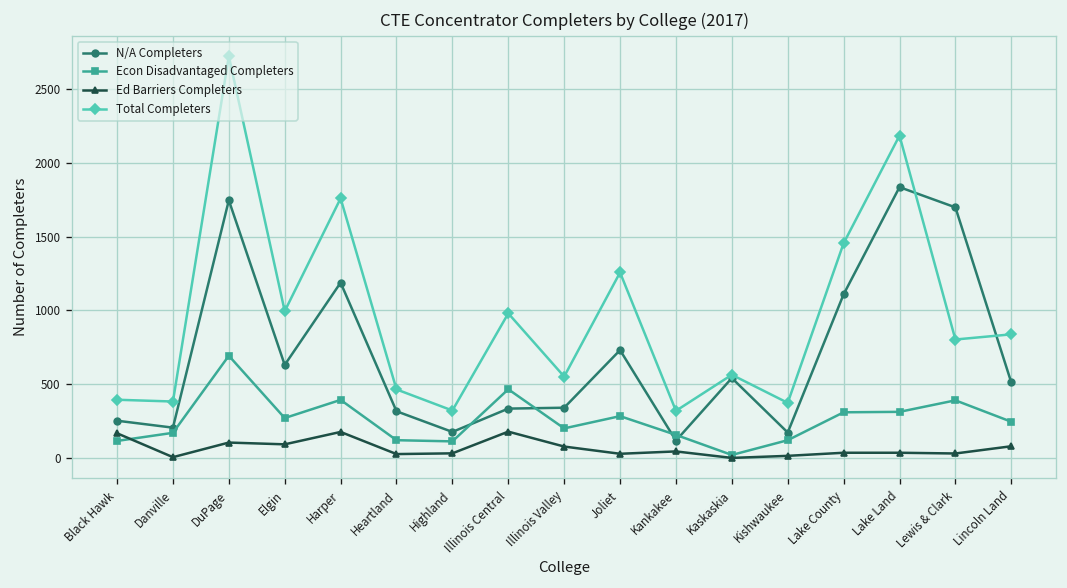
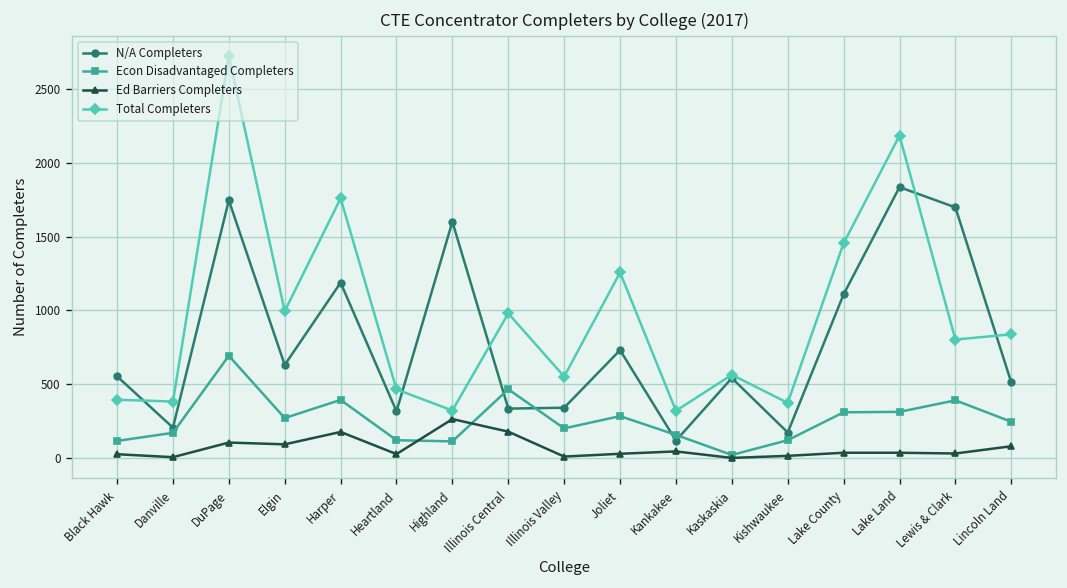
  {
    "N/A Completers": {
-     "Black Hawk": 250,
+     "Black Hawk": 550,
      "Danville": 210,
      "DuPage": 1750,
      "Elgin": 630,
      "Harper": 1190,
      "Heartland": 320,
-     "Highland": 180,
+     "Highland": 1600,
      "Illinois Central": 340,
      "Illinois Valley": 340,
      "Joliet": 730,
      "Kankakee": 120,
      "Kaskaskia": 540,
      "Kishwaukee": 170,
      "Lake County": 1110,
      "Lake Land": 1840,
      "Lewis & Clark": 1700,
      "Lincoln Land": 510
    },
    "Ed Barriers Completers": {
-     "Black Hawk": 170,
+     "Black Hawk": 30,
      "Danville": 10,
      "DuPage": 110,
      "Elgin": 90,
      "Harper": 180,
      "Heartland": 30,
-     "Highland": 30,
+     "Highland": 260,
      "Illinois Central": 180,
-     "Illinois Valley": 80,
+     "Illinois Valley": 10,
      "Joliet": 30,
      "Kankakee": 50,
      "Kishwaukee": 20,
      "Lake County": 40,
      "Lake Land": 40,
      "Lewis & Clark": 30,
      "Lincoln Land": 80
    }
  }
